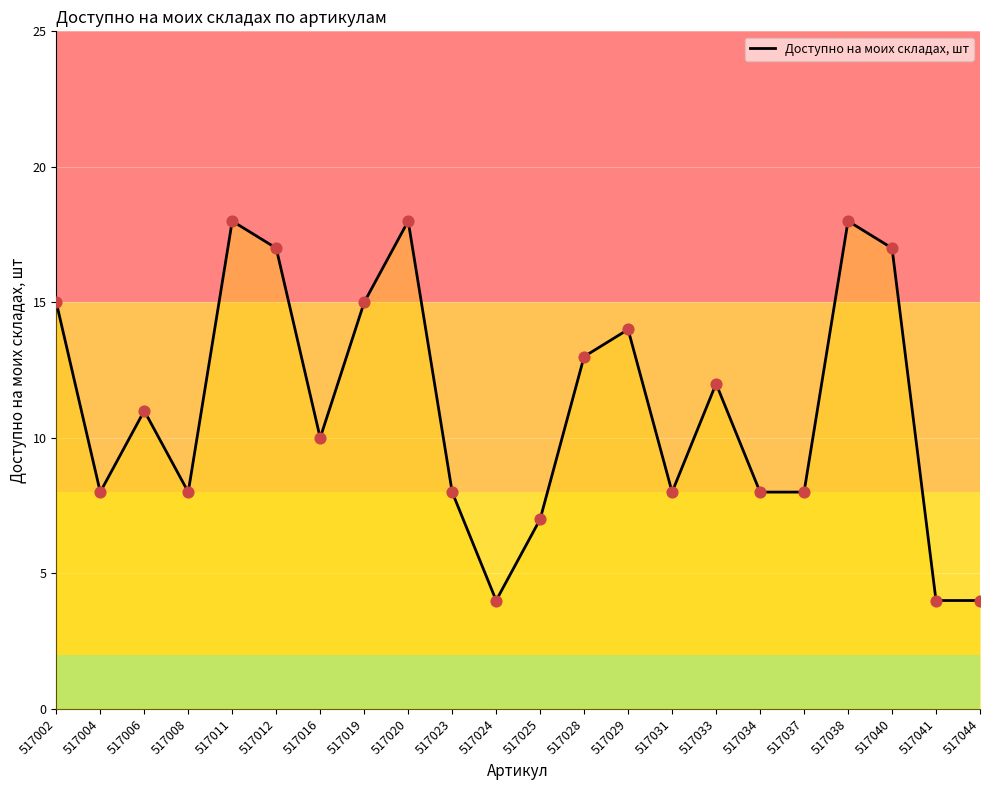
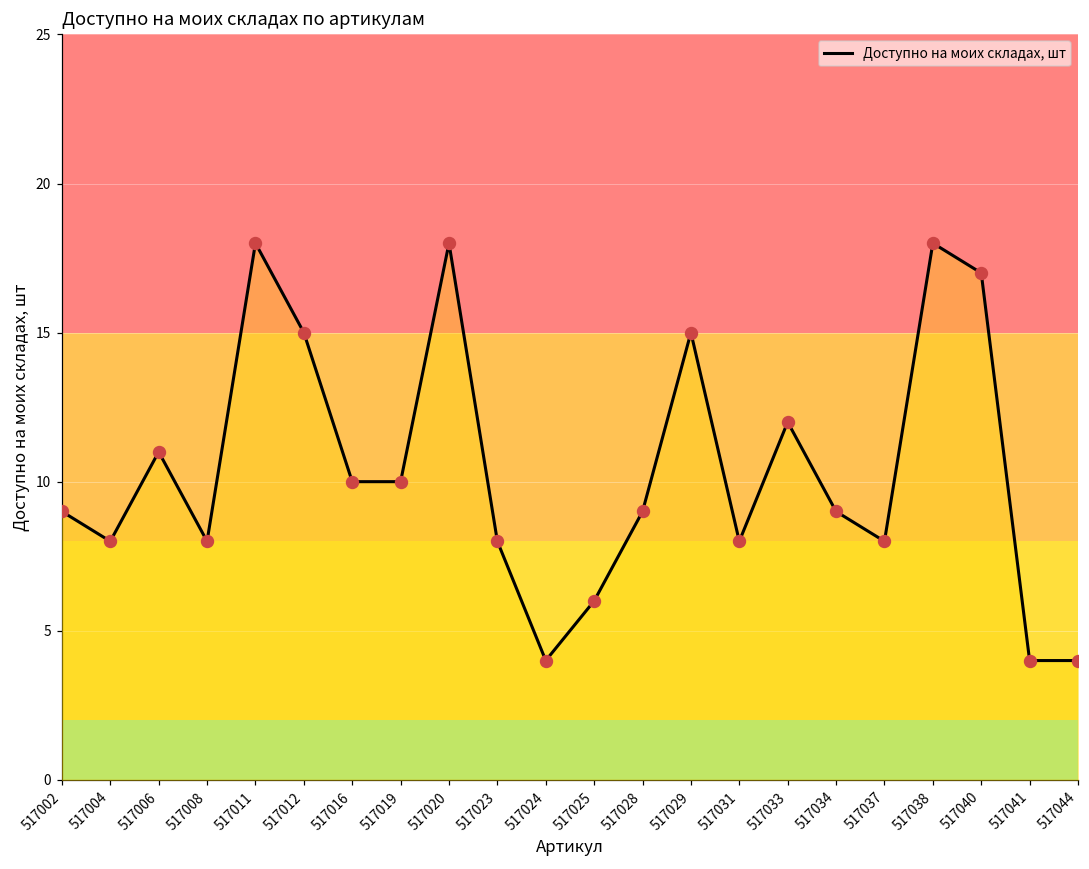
  {
-   "517002": 15,
+   "517002": 9,
    "517004": 8,
    "517006": 11,
    "517008": 8,
    "517011": 18,
-   "517012": 17,
+   "517012": 15,
    "517016": 10,
-   "517019": 15,
+   "517019": 10,
    "517020": 18,
    "517023": 8,
    "517024": 4,
-   "517025": 7,
-   "517028": 13,
-   "517029": 14,
+   "517025": 6,
+   "517028": 9,
+   "517029": 15,
    "517031": 8,
    "517033": 12,
-   "517034": 8,
+   "517034": 9,
    "517037": 8,
    "517038": 18,
    "517040": 17,
    "517041": 4,
    "517044": 4
  }
